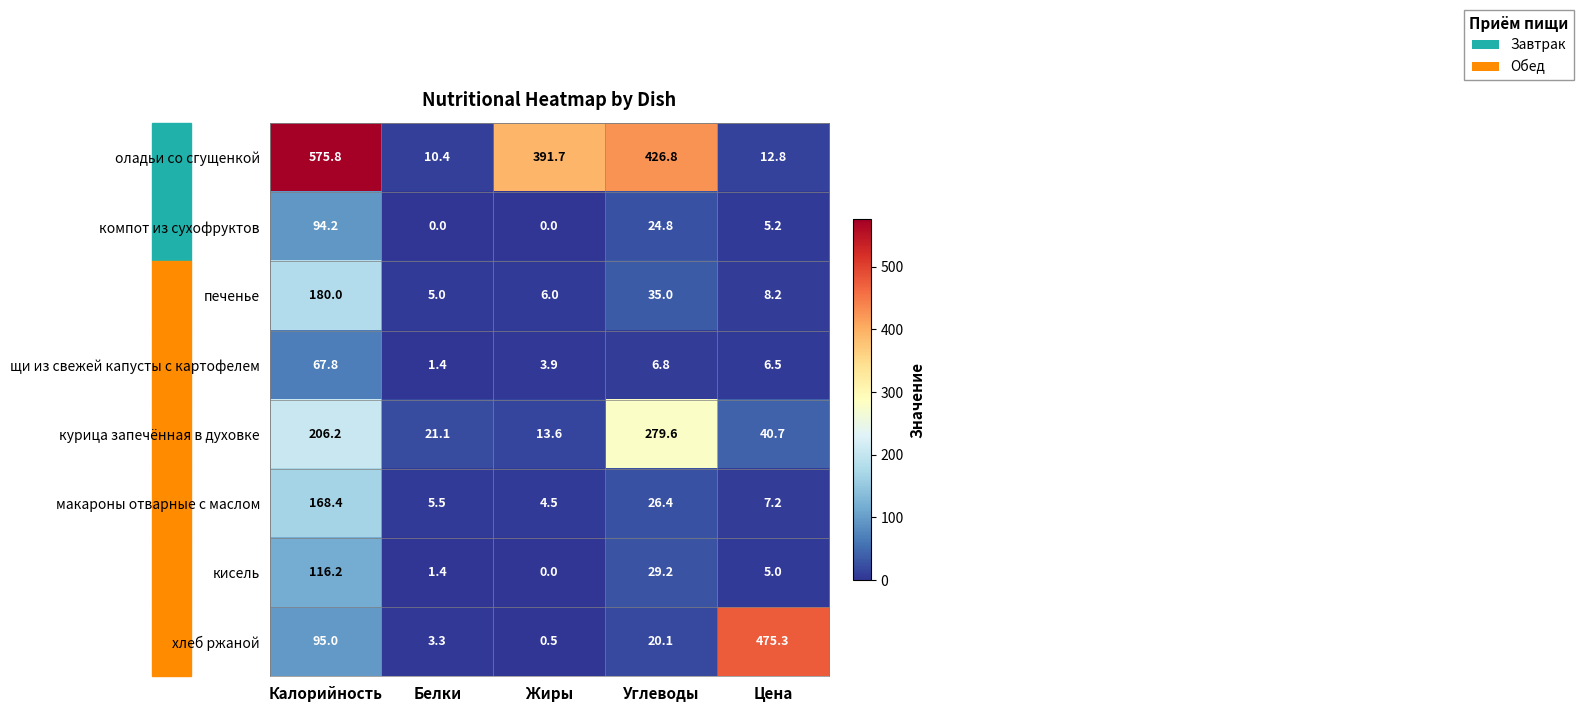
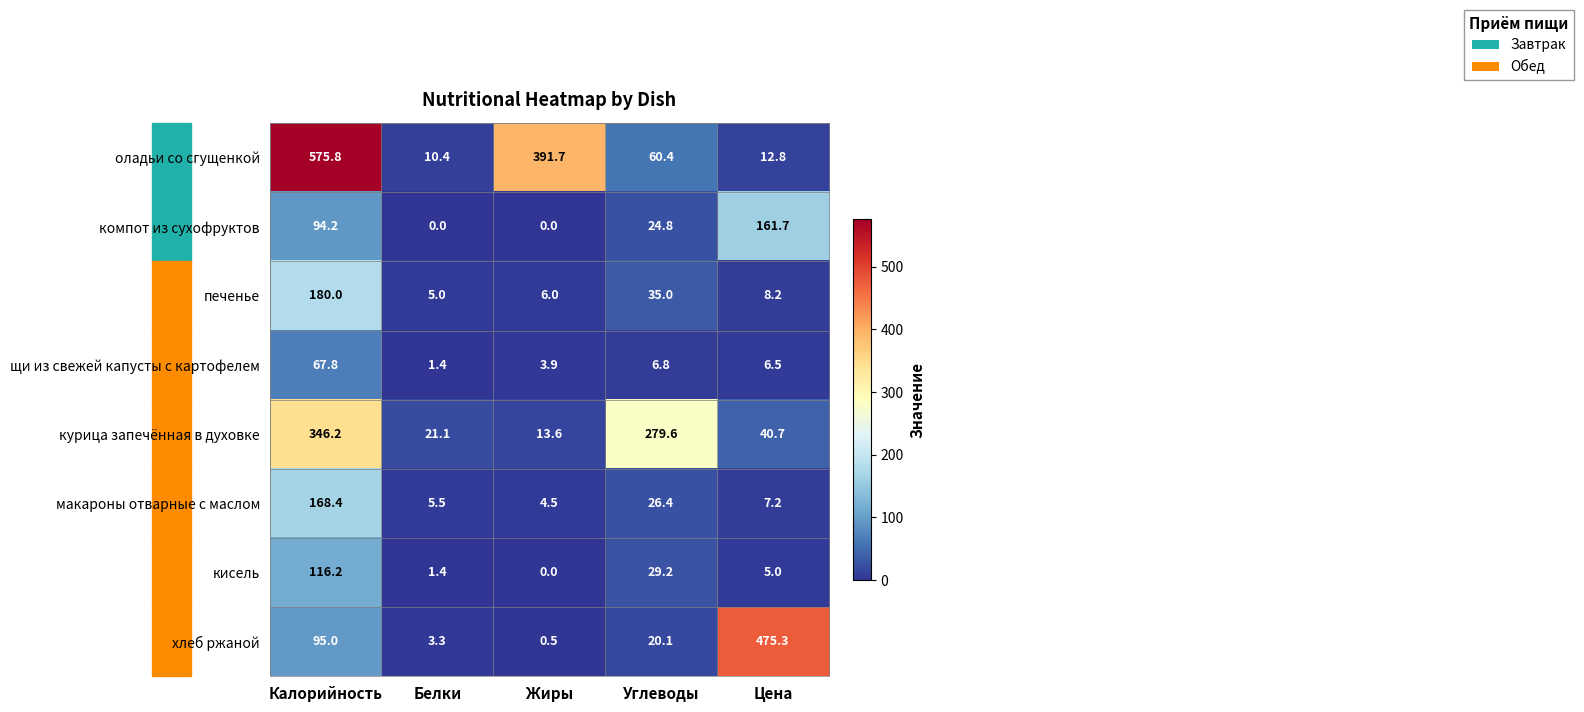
  {
    "оладьи со сгущенкой": {
      "Калорийность": 575.8,
      "Белки": 10.4,
      "Жиры": 391.7,
-     "Углеводы": 426.8,
+     "Углеводы": 60.4,
      "Цена": 12.8
    },
    "компот из сухофруктов": {
      "Калорийность": 94.2,
      "Белки": 0.0,
      "Жиры": 0.0,
      "Углеводы": 24.8,
-     "Цена": 5.2
+     "Цена": 161.7
    },
    "печенье": {
      "Калорийность": 180.0,
      "Белки": 5.0,
      "Жиры": 6.0,
      "Углеводы": 35.0,
      "Цена": 8.2
    },
    "щи из свежей капусты с картофелем": {
      "Калорийность": 67.8,
      "Белки": 1.4,
      "Жиры": 3.9,
      "Углеводы": 6.8,
      "Цена": 6.5
    },
    "курица запечённая в духовке": {
-     "Калорийность": 206.2,
+     "Калорийность": 346.2,
      "Белки": 21.1,
      "Жиры": 13.6,
      "Углеводы": 279.6,
      "Цена": 40.7
    },
    "макароны отварные с маслом": {
      "Калорийность": 168.4,
      "Белки": 5.5,
      "Жиры": 4.5,
      "Углеводы": 26.4,
      "Цена": 7.2
    },
    "кисель": {
      "Калорийность": 116.2,
      "Белки": 1.4,
      "Жиры": 0.0,
      "Углеводы": 29.2,
      "Цена": 5.0
    },
    "хлеб ржаной": {
      "Калорийность": 95.0,
      "Белки": 3.3,
      "Жиры": 0.5,
      "Углеводы": 20.1,
      "Цена": 475.3
    }
  }
